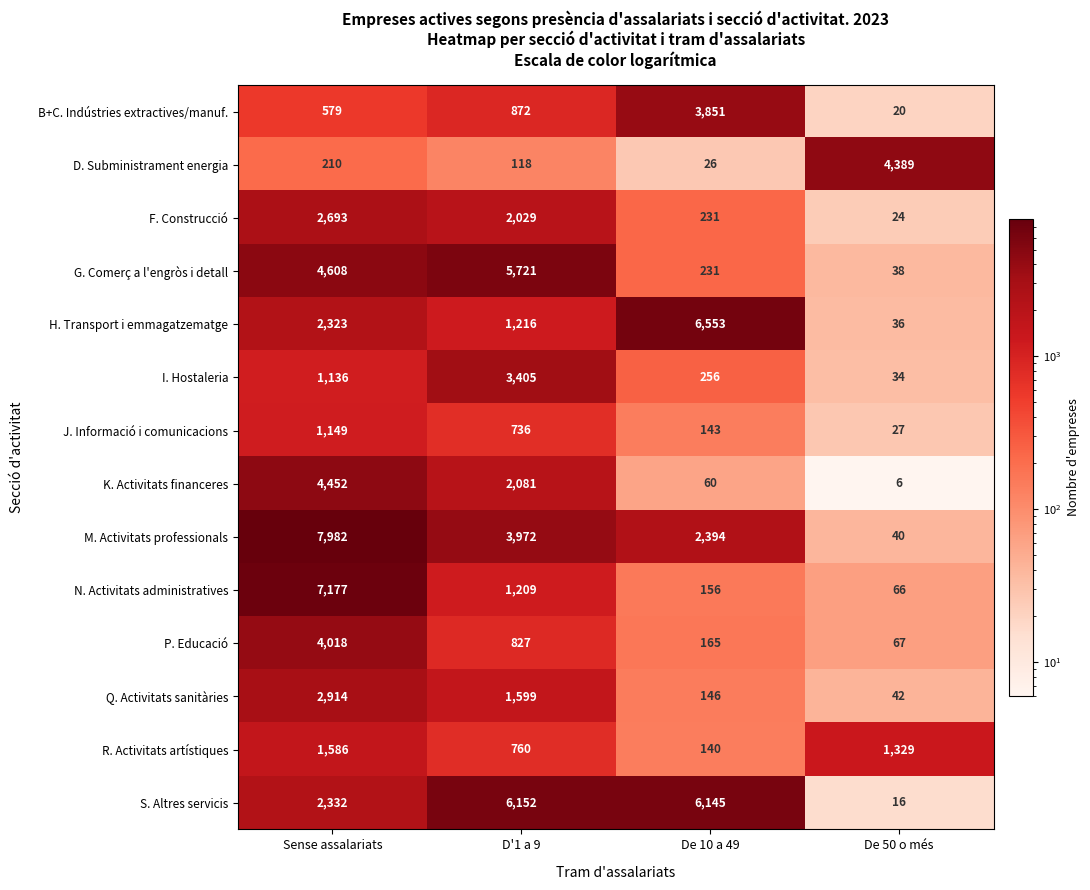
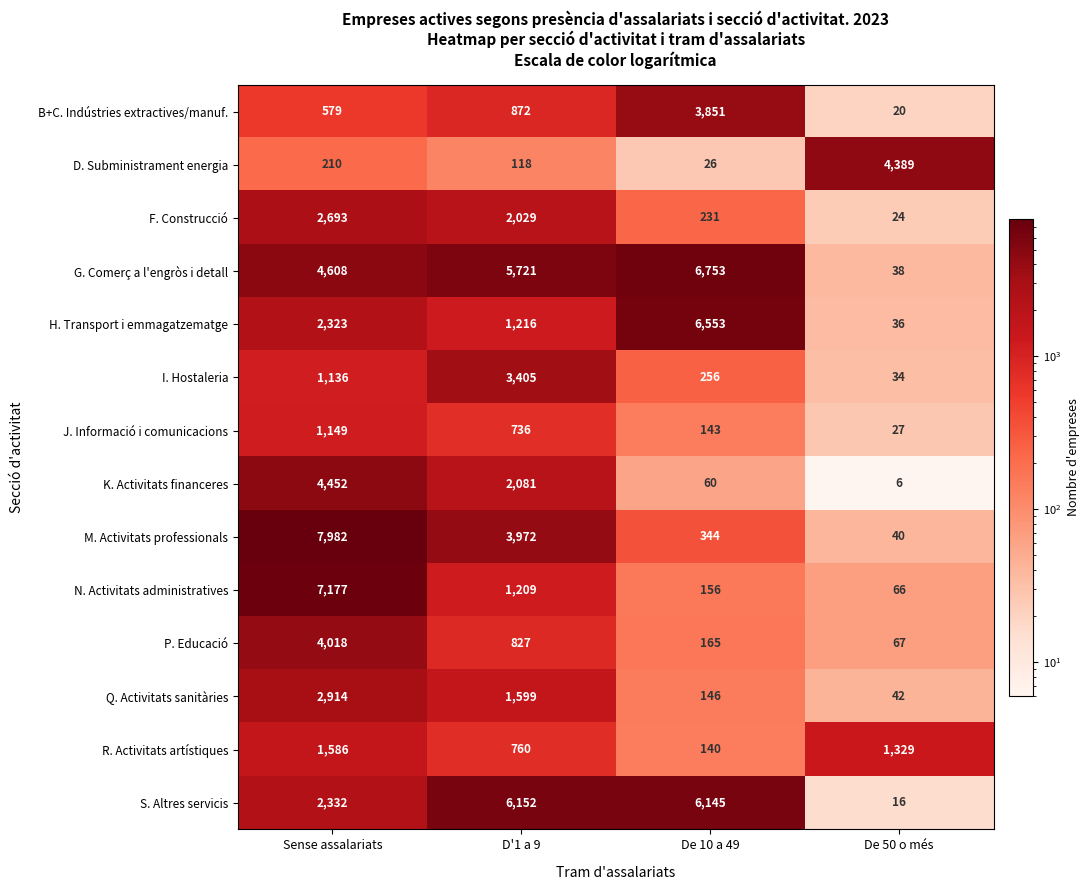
  {
    "B+C. Indústries extractives/manuf.": {
      "Sense assalariats": "579",
      "D'1 a 9": "872",
      "De 10 a 49": "3,851",
      "De 50 o més": "20"
    },
    "D. Subministrament energia": {
      "Sense assalariats": "210",
      "D'1 a 9": "118",
      "De 10 a 49": "26",
      "De 50 o més": "4,389"
    },
    "F. Construcció": {
      "Sense assalariats": "2,693",
      "D'1 a 9": "2,029",
      "De 10 a 49": "231",
      "De 50 o més": "24"
    },
    "G. Comerç a l'engròs i detall": {
      "Sense assalariats": "4,608",
      "D'1 a 9": "5,721",
-     "De 10 a 49": "231",
+     "De 10 a 49": "6,753",
      "De 50 o més": "38"
    },
    "H. Transport i emmagatzematge": {
      "Sense assalariats": "2,323",
      "D'1 a 9": "1,216",
      "De 10 a 49": "6,553",
      "De 50 o més": "36"
    },
    "I. Hostaleria": {
      "Sense assalariats": "1,136",
      "D'1 a 9": "3,405",
      "De 10 a 49": "256",
      "De 50 o més": "34"
    },
    "J. Informació i comunicacions": {
      "Sense assalariats": "1,149",
      "D'1 a 9": "736",
      "De 10 a 49": "143",
      "De 50 o més": "27"
    },
    "K. Activitats financeres": {
      "Sense assalariats": "4,452",
      "D'1 a 9": "2,081",
      "De 10 a 49": "60",
      "De 50 o més": "6"
    },
    "M. Activitats professionals": {
      "Sense assalariats": "7,982",
      "D'1 a 9": "3,972",
-     "De 10 a 49": "2,394",
+     "De 10 a 49": "344",
      "De 50 o més": "40"
    },
    "N. Activitats administratives": {
      "Sense assalariats": "7,177",
      "D'1 a 9": "1,209",
      "De 10 a 49": "156",
      "De 50 o més": "66"
    },
    "P. Educació": {
      "Sense assalariats": "4,018",
      "D'1 a 9": "827",
      "De 10 a 49": "165",
      "De 50 o més": "67"
    },
    "Q. Activitats sanitàries": {
      "Sense assalariats": "2,914",
      "D'1 a 9": "1,599",
      "De 10 a 49": "146",
      "De 50 o més": "42"
    },
    "R. Activitats artístiques": {
      "Sense assalariats": "1,586",
      "D'1 a 9": "760",
      "De 10 a 49": "140",
      "De 50 o més": "1,329"
    },
    "S. Altres servicis": {
      "Sense assalariats": "2,332",
      "D'1 a 9": "6,152",
      "De 10 a 49": "6,145",
      "De 50 o més": "16"
    }
  }
